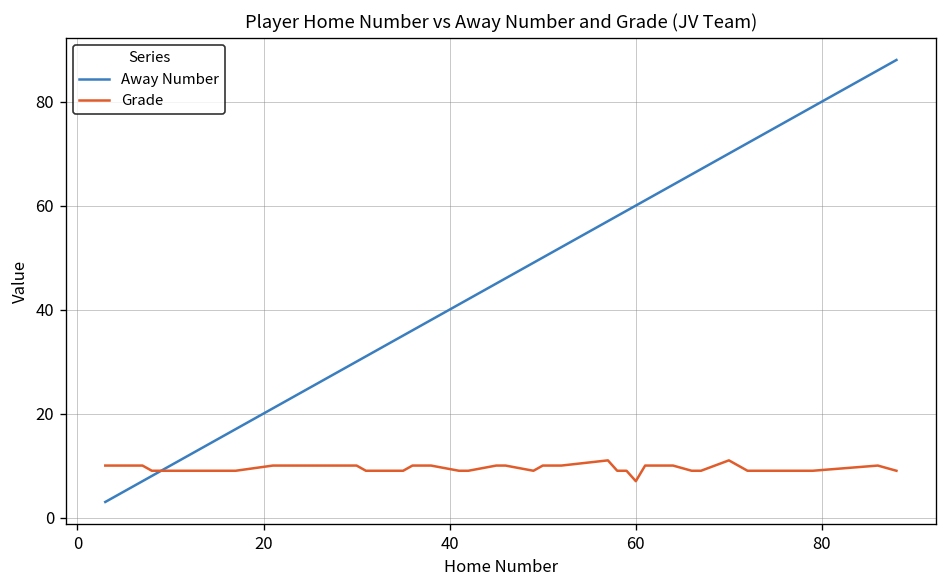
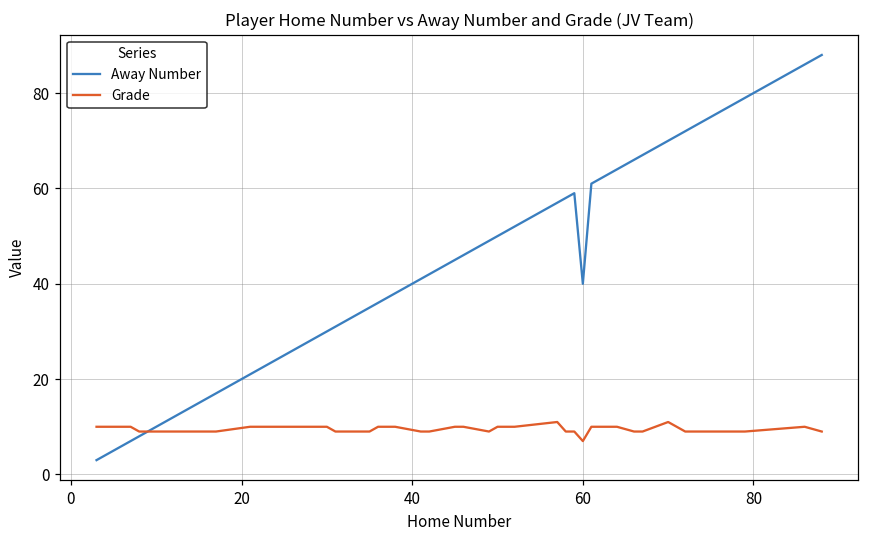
  {
    "Away Number": {
-     "60": 60
+     "60": 40
    },
    "Grade": {
      "60": 7
    }
  }
